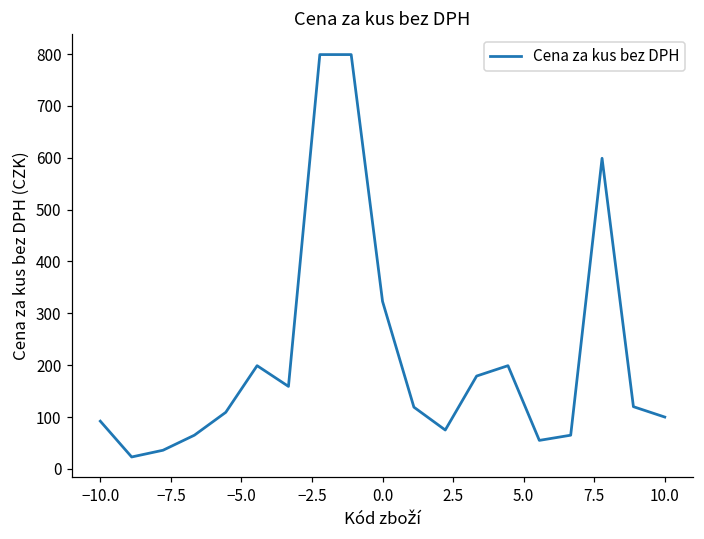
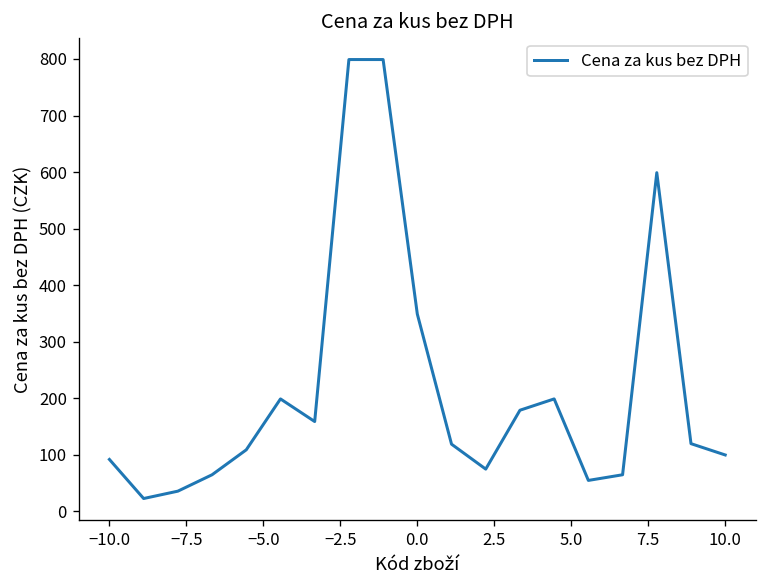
  {
    "−10.0": 90,
-   "0.0": 320,
+   "0.0": 350,
    "10.0": 100
  }
